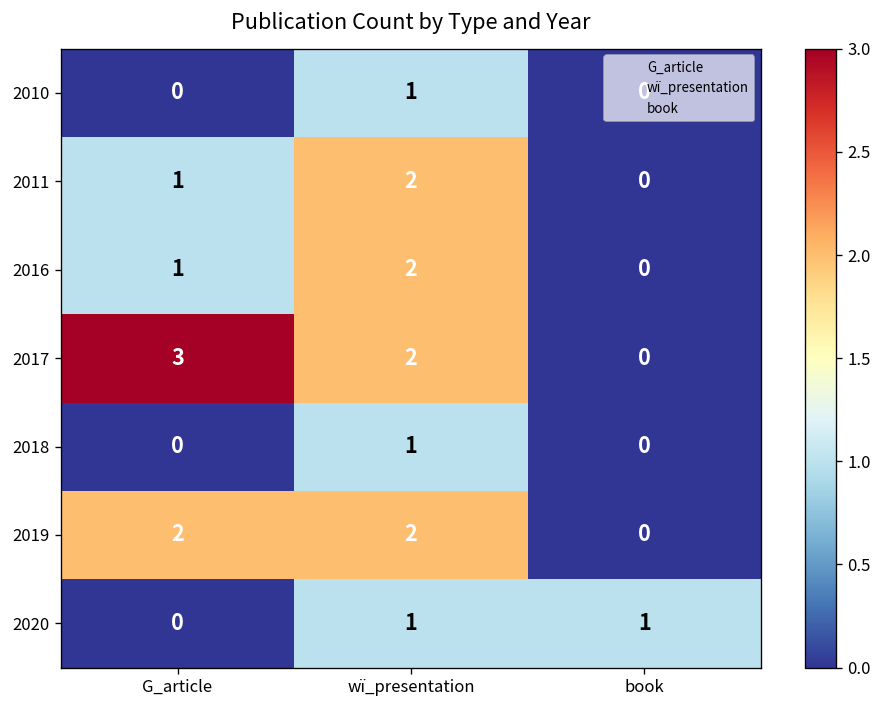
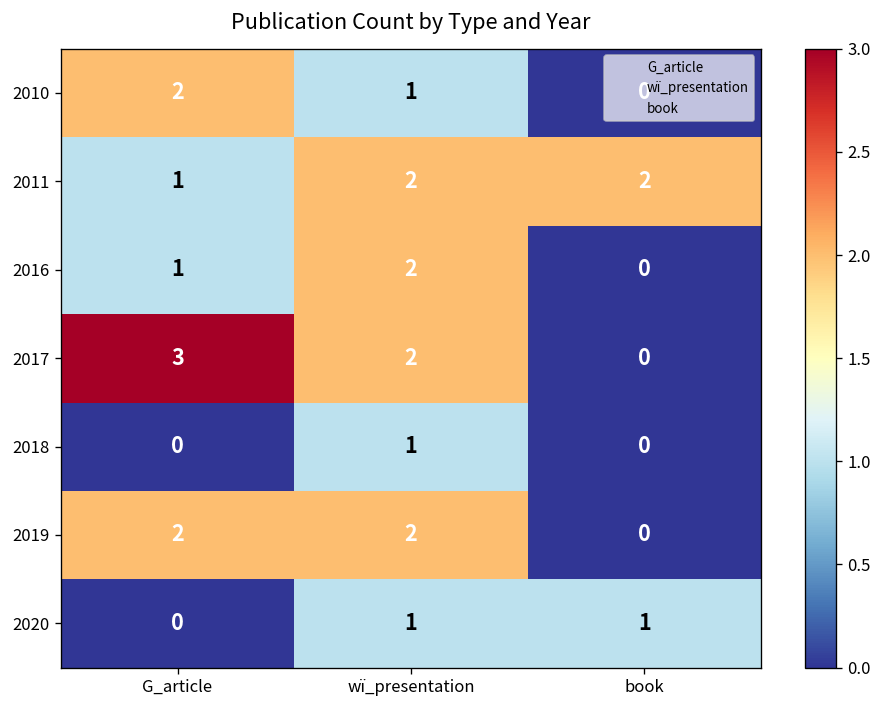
  {
    "2010": {
-     "G_article": 0,
+     "G_article": 2,
      "wï_presentation": 1
    },
    "2011": {
      "G_article": 1,
      "wï_presentation": 2,
-     "book": 0
+     "book": 2
    },
    "2016": {
      "G_article": 1,
      "wï_presentation": 2,
      "book": 0
    },
    "2017": {
      "G_article": 3,
      "wï_presentation": 2,
      "book": 0
    },
    "2018": {
      "G_article": 0,
      "wï_presentation": 1,
      "book": 0
    },
    "2019": {
      "G_article": 2,
      "wï_presentation": 2,
      "book": 0
    },
    "2020": {
      "G_article": 0,
      "wï_presentation": 1,
      "book": 1
    }
  }
